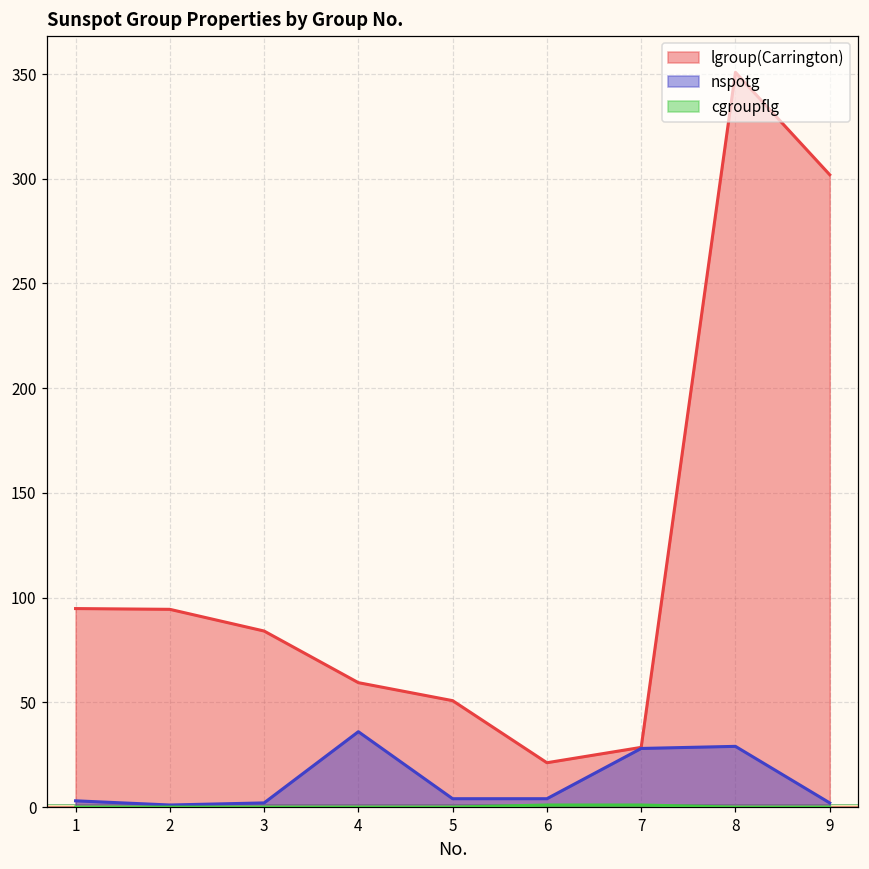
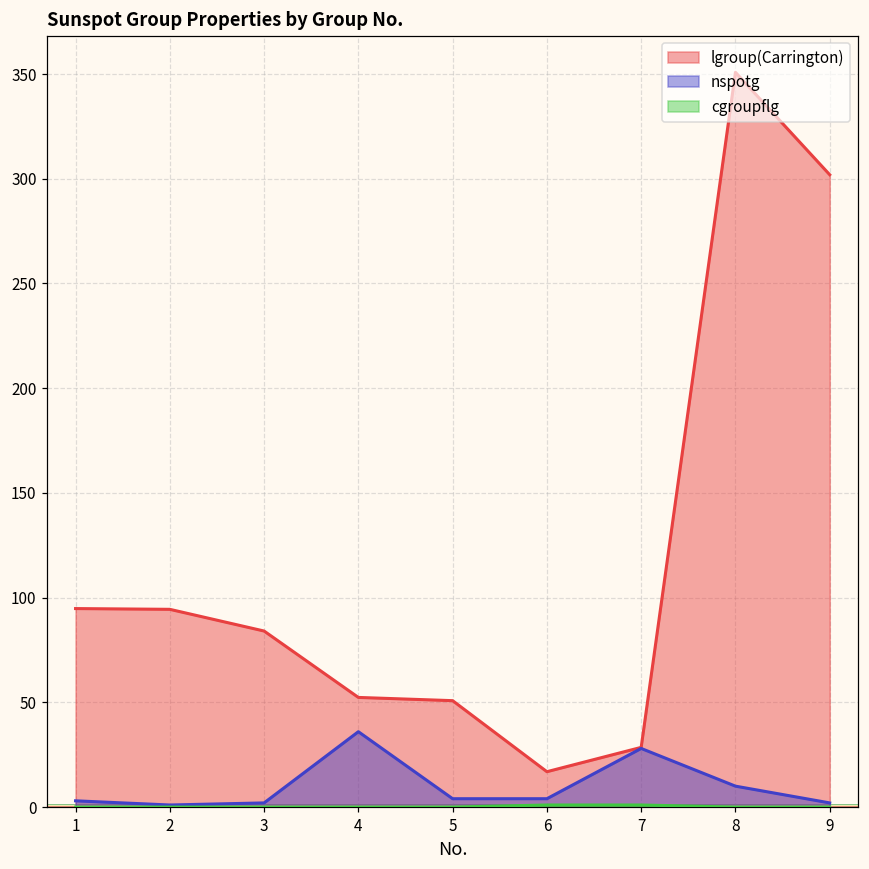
  {
    "lgroup(Carrington)": {
      "1": 95,
      "2": 94,
      "3": 84,
-     "4": 59,
+     "4": 52,
      "5": 51,
-     "6": 21,
+     "6": 17,
      "9": 302
    },
    "nspotg": {
      "1": 3,
      "3": 2,
      "4": 36,
      "5": 4,
      "6": 4,
-     "8": 29,
+     "8": 10,
      "9": 2
    },
    "cgroupflg": {
      "1": 0,
      "3": 0,
      "4": 0,
      "5": 0,
      "6": 1,
      "7": 1,
      "8": 0,
      "9": 0
    }
  }
